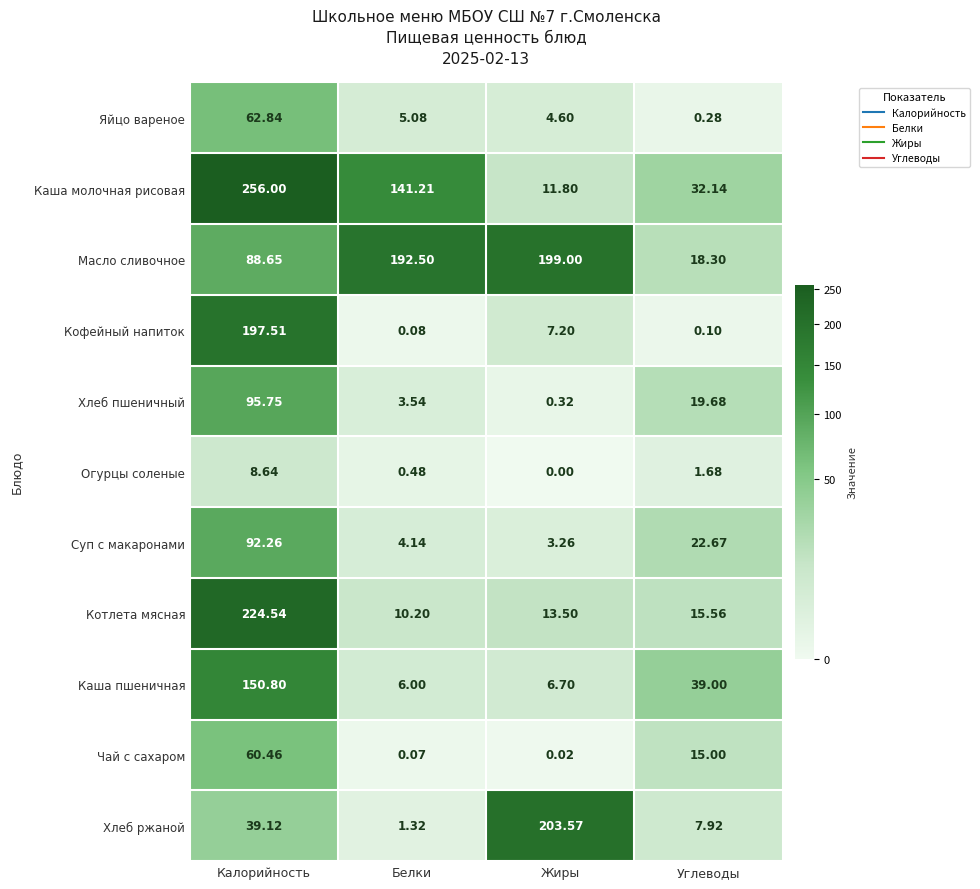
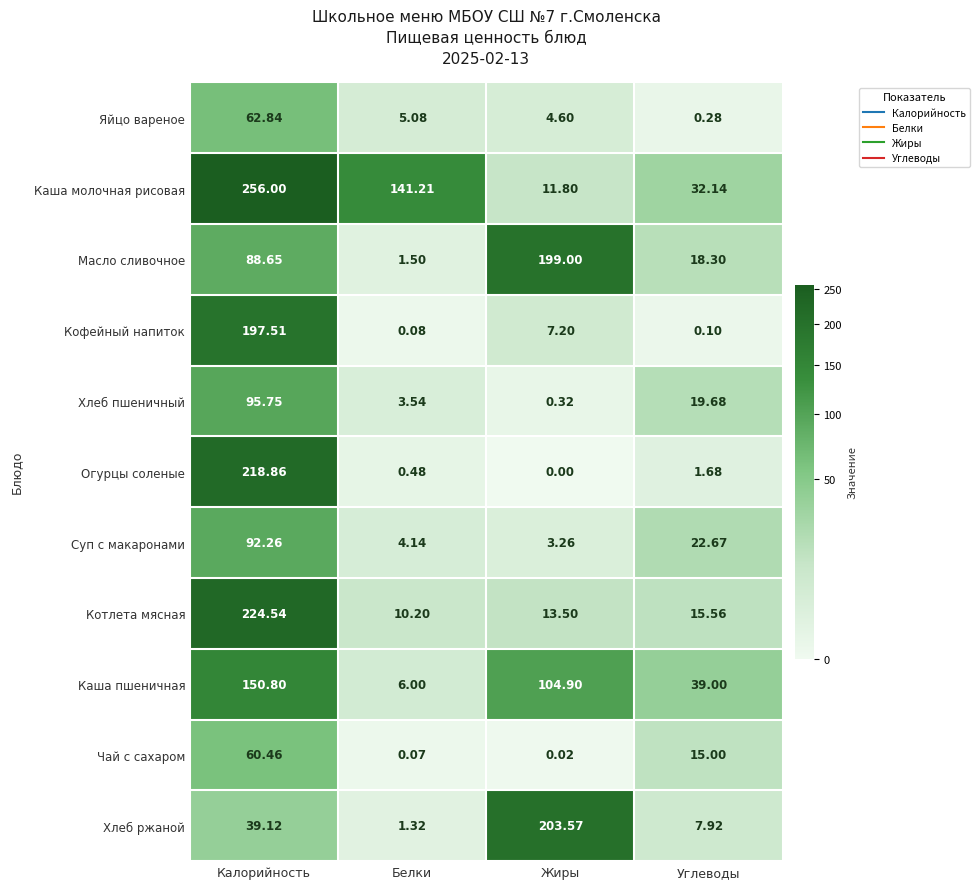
  {
    "Яйцо вареное": {
      "Калорийность": 62.84,
      "Белки": 5.08,
      "Жиры": 4.60,
      "Углеводы": 0.28
    },
    "Каша молочная рисовая": {
      "Калорийность": 256.00,
      "Белки": 141.21,
      "Жиры": 11.80,
      "Углеводы": 32.14
    },
    "Масло сливочное": {
      "Калорийность": 88.65,
-     "Белки": 192.50,
+     "Белки": 1.50,
      "Жиры": 199.00,
      "Углеводы": 18.30
    },
    "Кофейный напиток": {
      "Калорийность": 197.51,
      "Белки": 0.08,
      "Жиры": 7.20,
      "Углеводы": 0.10
    },
    "Хлеб пшеничный": {
      "Калорийность": 95.75,
      "Белки": 3.54,
      "Жиры": 0.32,
      "Углеводы": 19.68
    },
    "Огурцы соленые": {
-     "Калорийность": 8.64,
+     "Калорийность": 218.86,
      "Белки": 0.48,
      "Жиры": 0.00,
      "Углеводы": 1.68
    },
    "Суп с макаронами": {
      "Калорийность": 92.26,
      "Белки": 4.14,
      "Жиры": 3.26,
      "Углеводы": 22.67
    },
    "Котлета мясная": {
      "Калорийность": 224.54,
      "Белки": 10.20,
      "Жиры": 13.50,
      "Углеводы": 15.56
    },
    "Каша пшеничная": {
      "Калорийность": 150.80,
      "Белки": 6.00,
-     "Жиры": 6.70,
+     "Жиры": 104.90,
      "Углеводы": 39.00
    },
    "Чай с сахаром": {
      "Калорийность": 60.46,
      "Белки": 0.07,
      "Жиры": 0.02,
      "Углеводы": 15.00
    },
    "Хлеб ржаной": {
      "Калорийность": 39.12,
      "Белки": 1.32,
      "Жиры": 203.57,
      "Углеводы": 7.92
    }
  }
